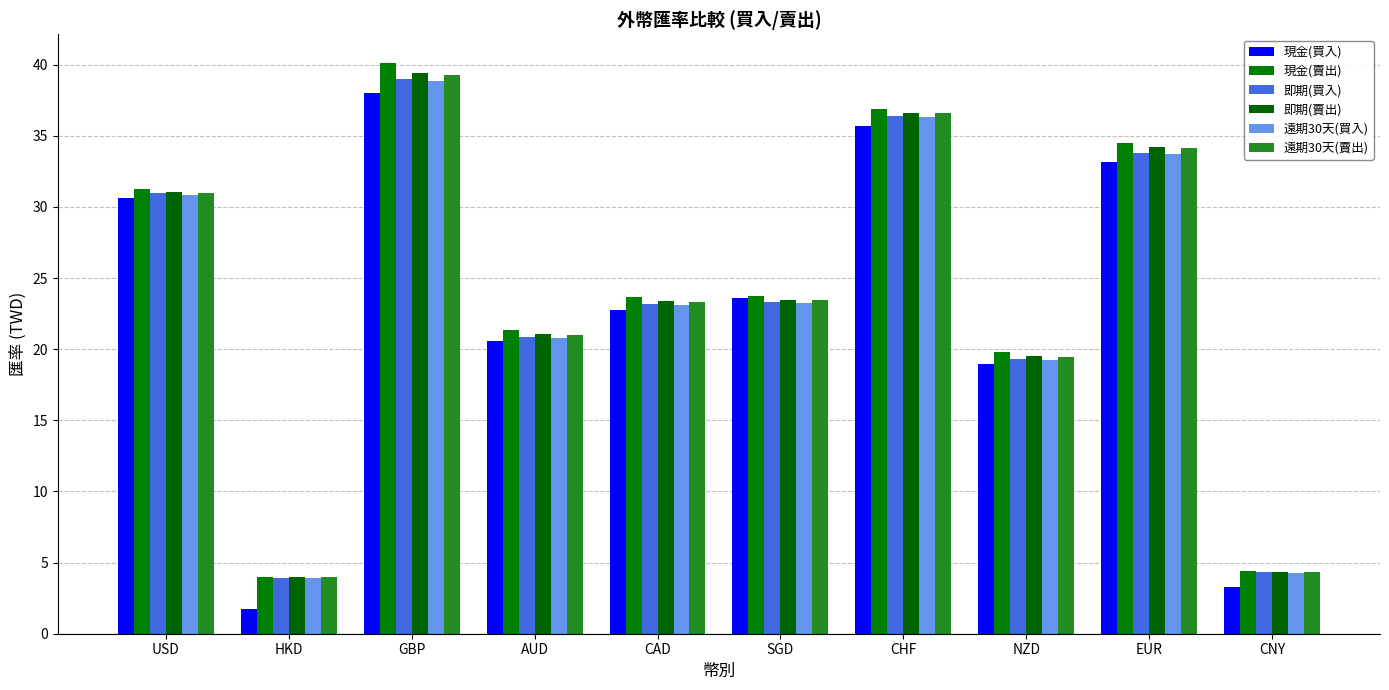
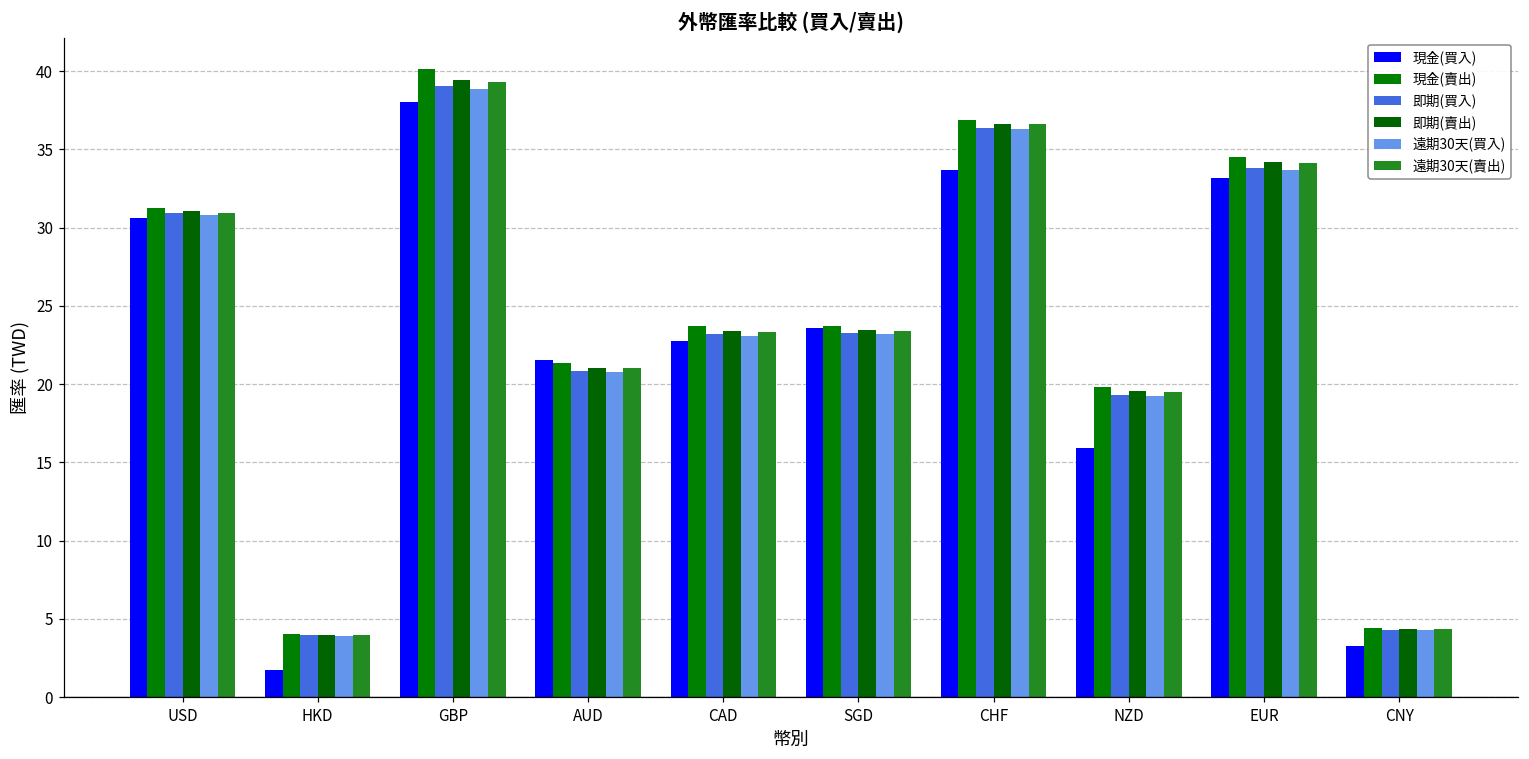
  {
    "現金(買入)": {
      "USD": 30.6,
      "HKD": 1.7,
      "GBP": 38.0,
-     "AUD": 20.6,
+     "AUD": 21.5,
      "CAD": 22.8,
      "SGD": 23.6,
-     "CHF": 35.7,
-     "NZD": 19.0,
+     "CHF": 33.7,
+     "NZD": 15.9,
      "EUR": 33.2,
      "CNY": 3.3
    }
  }
